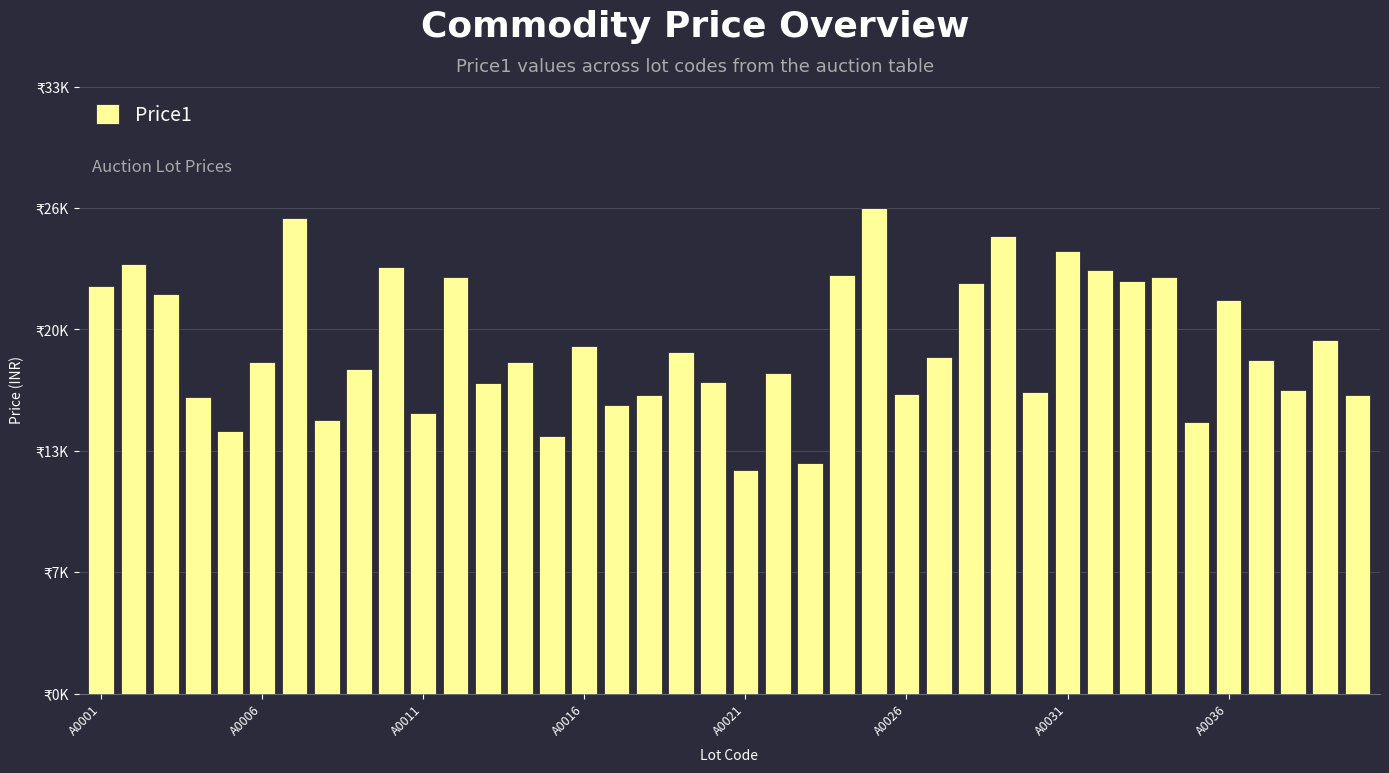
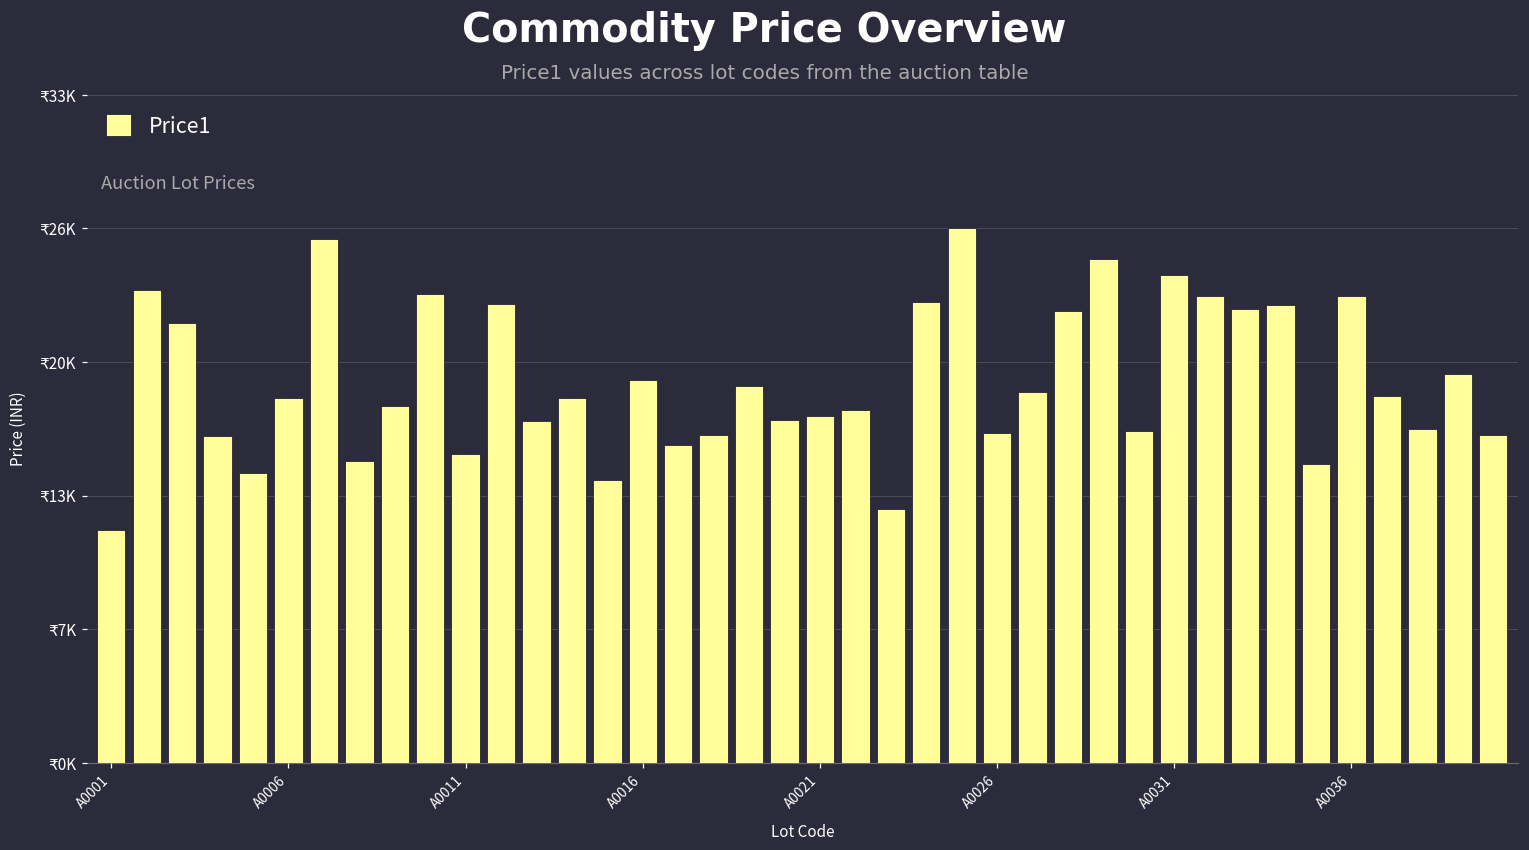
  {
-   "A0001": "₹22000",
+   "A0001": "₹11400",
    "A0006": "₹17900",
    "A0011": "₹15100",
    "A0016": "₹18800",
-   "A0021": "₹12100",
+   "A0021": "₹17000",
    "A0026": "₹16200",
    "A0031": "₹23900",
-   "A0036": "₹21200"
+   "A0036": "₹22900"
  }
